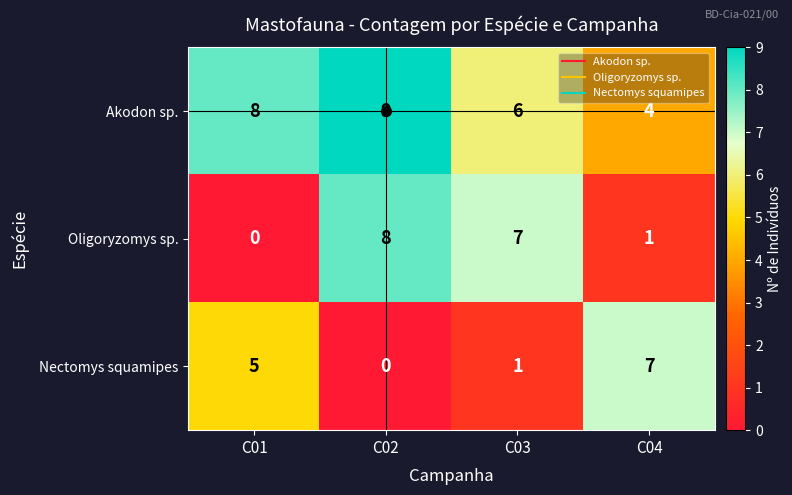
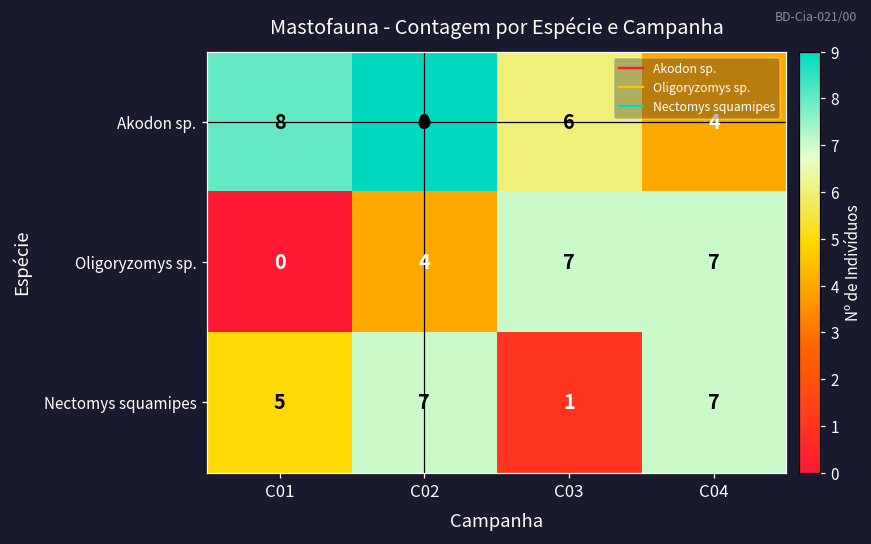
  {
    "Akodon sp.": {
      "C01": 8,
      "C03": 6
    },
    "Oligoryzomys sp.": {
      "C01": 0,
-     "C02": 8,
+     "C02": 4,
      "C03": 7,
-     "C04": 1
+     "C04": 7
    },
    "Nectomys squamipes": {
      "C01": 5,
-     "C02": 0,
+     "C02": 7,
      "C03": 1,
      "C04": 7
    }
  }
